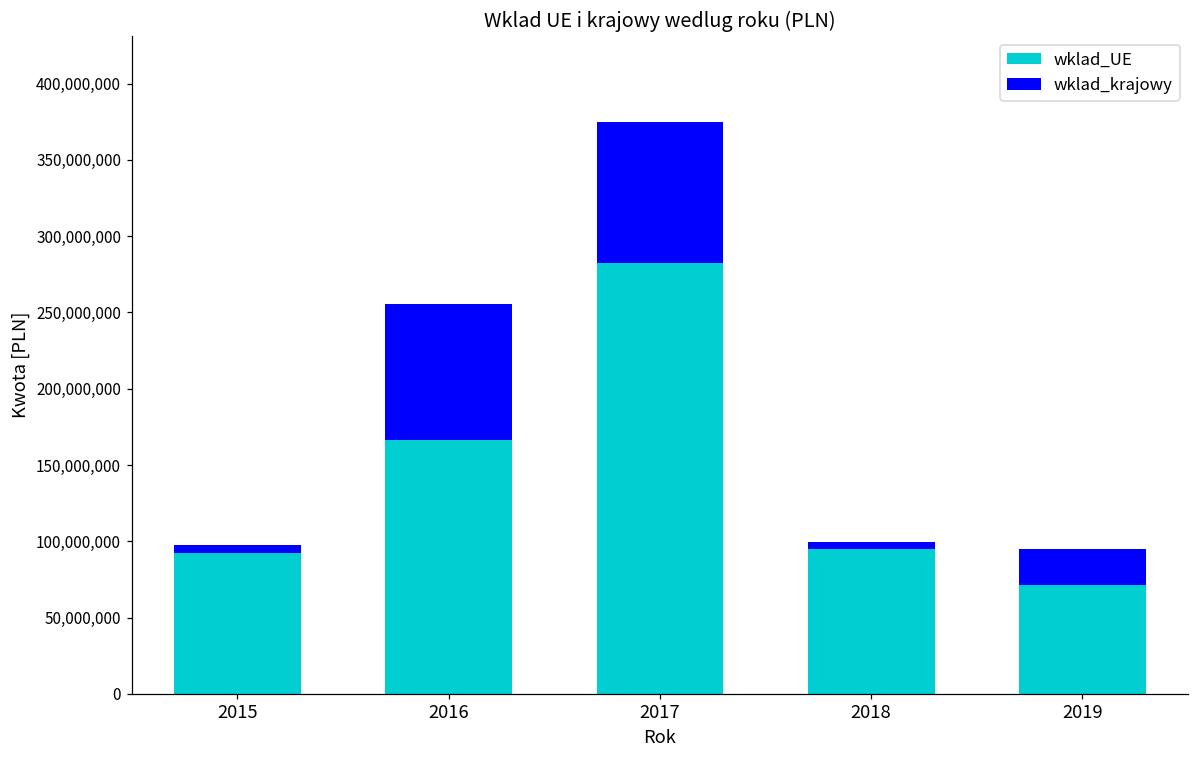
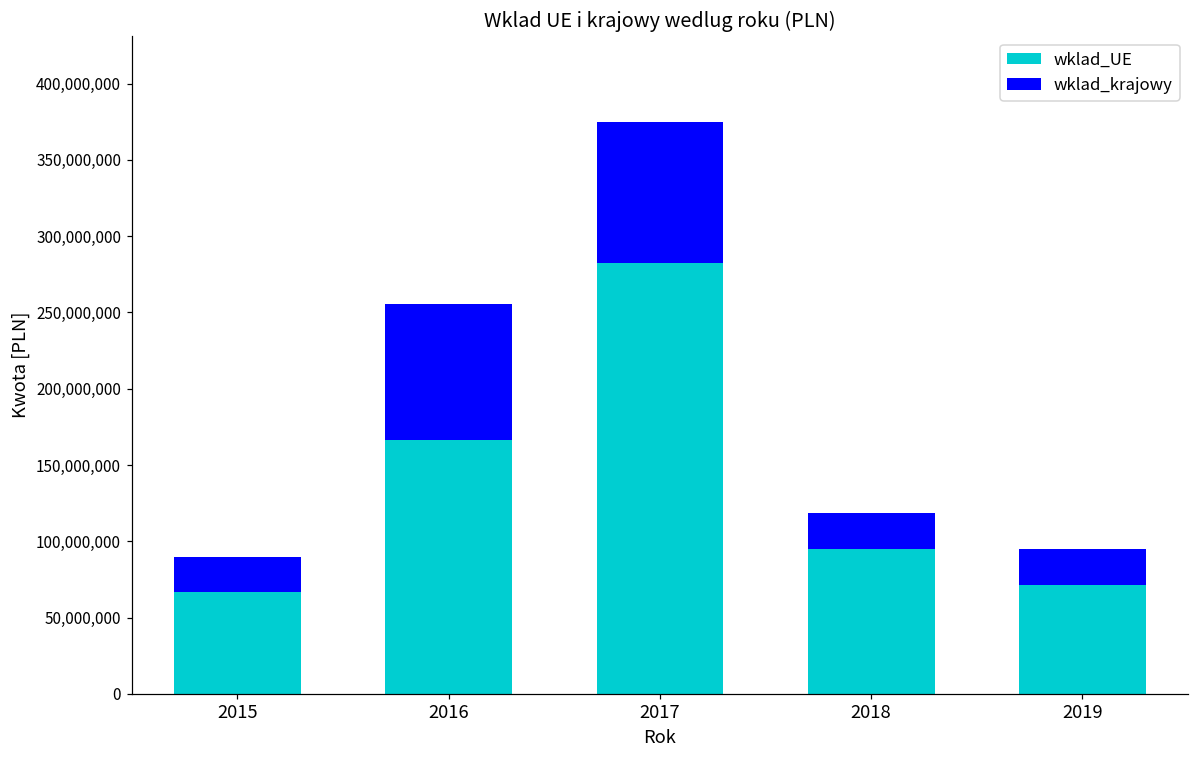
  {
    "wklad_UE": {
-     "2015": "92,000,000",
+     "2015": "67,000,000",
      "2016": "167,000,000",
      "2017": "283,000,000",
      "2018": "95,000,000",
      "2019": "71,000,000"
    },
    "wklad_krajowy": {
-     "2015": "5,000,000",
+     "2015": "23,000,000",
      "2016": "89,000,000",
      "2017": "92,000,000",
-     "2018": "4,000,000",
+     "2018": "24,000,000",
      "2019": "24,000,000"
    }
  }
